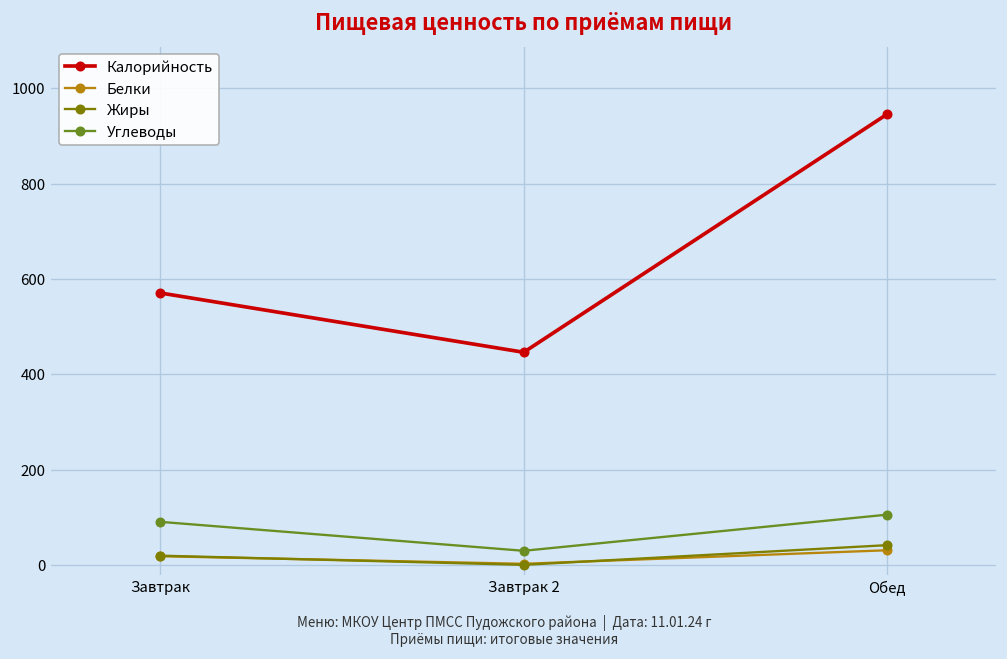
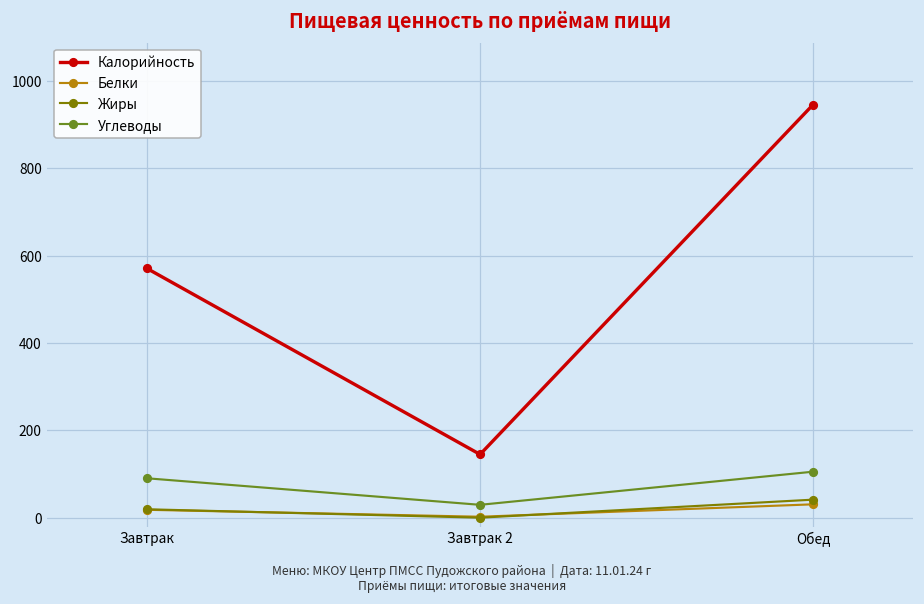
  {
    "Калорийность": {
      "Завтрак": 570,
-     "Завтрак 2": 450,
+     "Завтрак 2": 150,
      "Обед": 950
    }
  }
